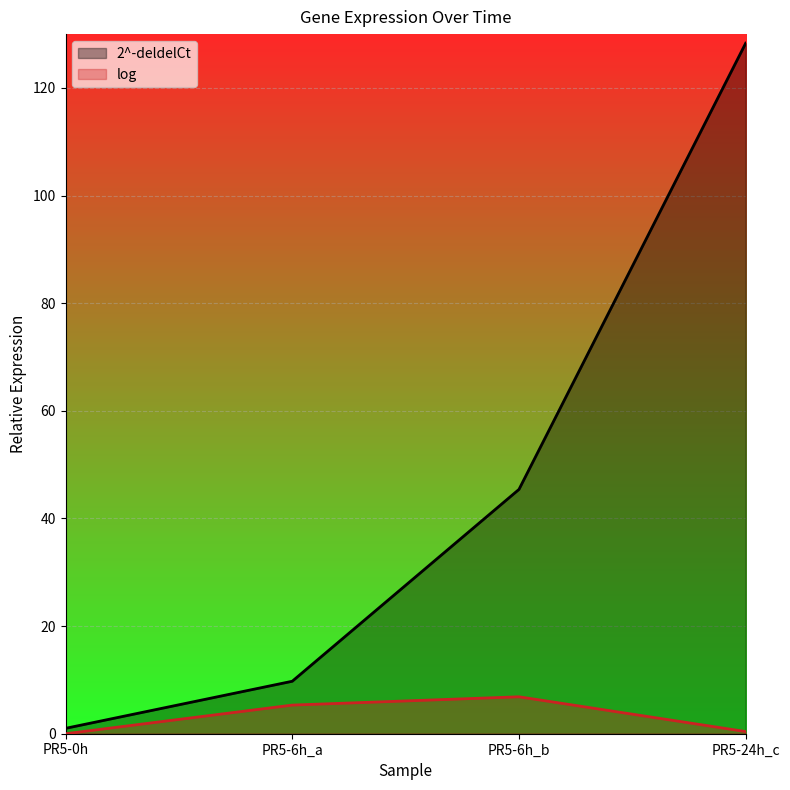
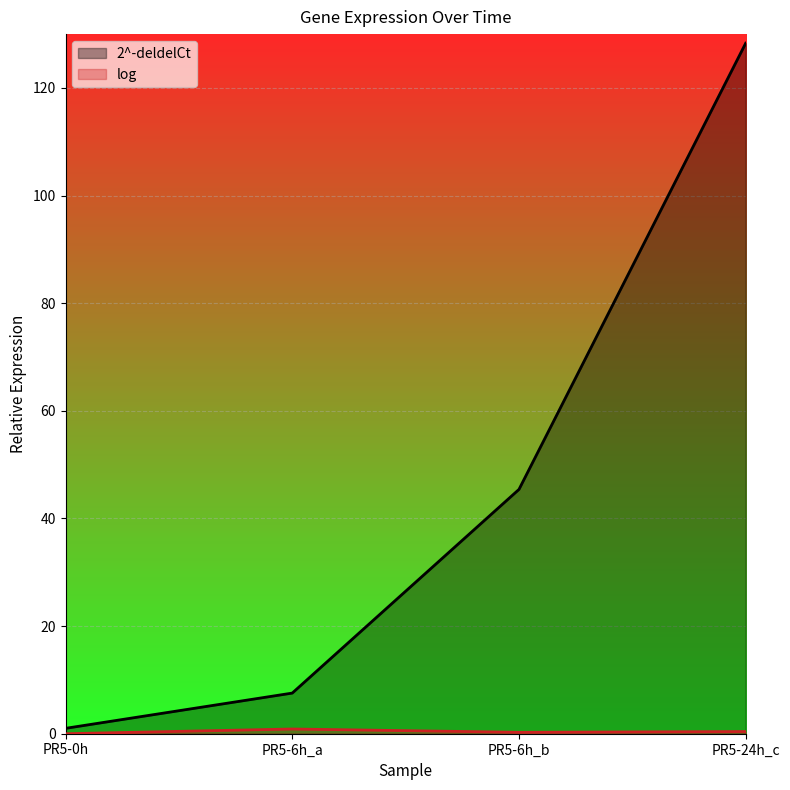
  {
    "2^-deldelCt": {
      "PR5-0h": 1,
-     "PR5-6h_a": 10,
+     "PR5-6h_a": 8,
      "PR5-6h_b": 45,
      "PR5-24h_c": 128
    },
    "log": {
      "PR5-0h": 0,
-     "PR5-6h_a": 5,
-     "PR5-6h_b": 7,
+     "PR5-6h_a": 1,
+     "PR5-6h_b": 0,
      "PR5-24h_c": 0
    }
  }
